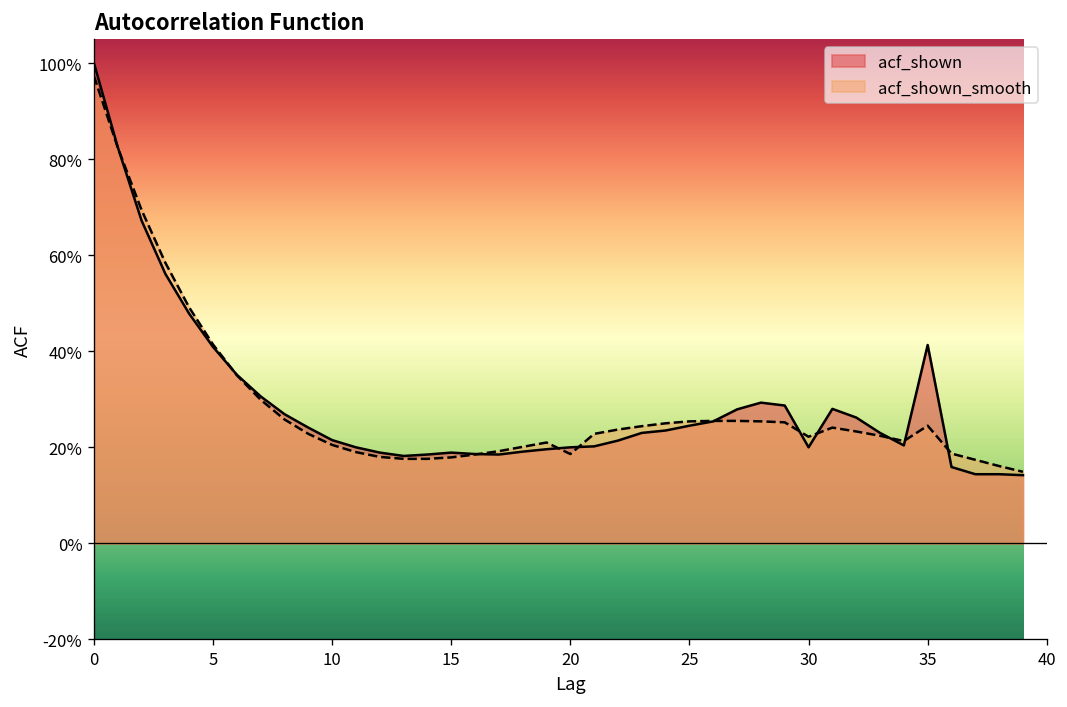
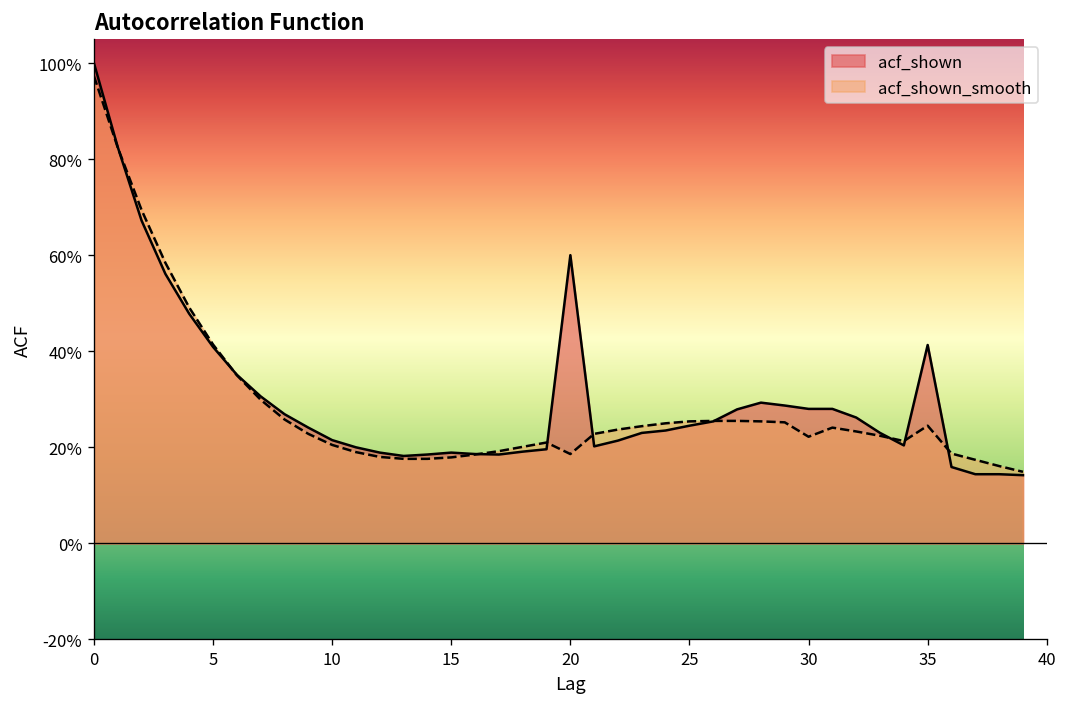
  {
    "acf_shown": {
      "0": "100%",
      "10": "22%",
      "15": "19%",
-     "20": "20%",
+     "20": "60%",
      "25": "25%",
-     "30": "20%",
+     "30": "28%",
      "35": "41%"
    },
    "acf_shown_smooth": {
      "0": "97%",
      "10": "21%",
      "15": "18%",
      "20": "19%",
      "25": "25%",
      "30": "22%",
      "35": "25%"
    }
  }
